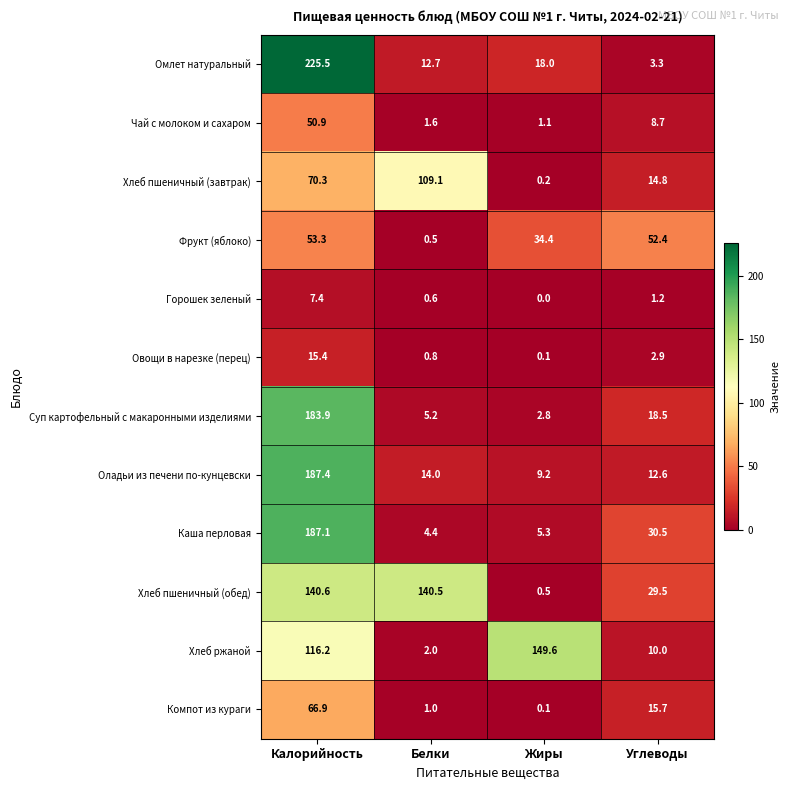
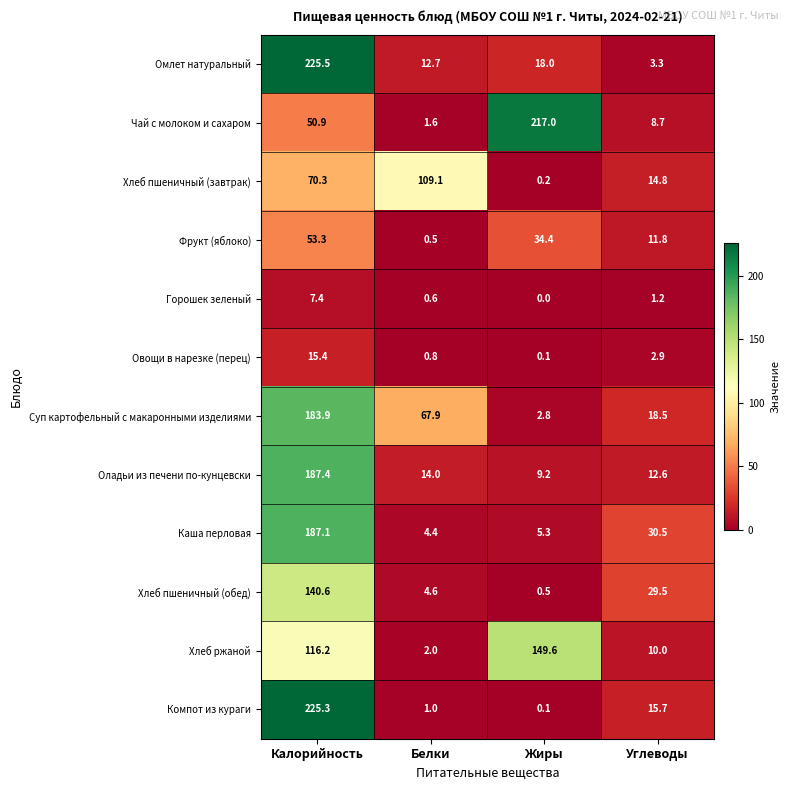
  {
    "Омлет натуральный": {
      "Калорийность": 225.5,
      "Белки": 12.7,
      "Жиры": 18.0,
      "Углеводы": 3.3
    },
    "Чай с молоком и сахаром": {
      "Калорийность": 50.9,
      "Белки": 1.6,
-     "Жиры": 1.1,
+     "Жиры": 217.0,
      "Углеводы": 8.7
    },
    "Хлеб пшеничный (завтрак)": {
      "Калорийность": 70.3,
      "Белки": 109.1,
      "Жиры": 0.2,
      "Углеводы": 14.8
    },
    "Фрукт (яблоко)": {
      "Калорийность": 53.3,
      "Белки": 0.5,
      "Жиры": 34.4,
-     "Углеводы": 52.4
+     "Углеводы": 11.8
    },
    "Горошек зеленый": {
      "Калорийность": 7.4,
      "Белки": 0.6,
      "Жиры": 0.0,
      "Углеводы": 1.2
    },
    "Овощи в нарезке (перец)": {
      "Калорийность": 15.4,
      "Белки": 0.8,
      "Жиры": 0.1,
      "Углеводы": 2.9
    },
    "Суп картофельный с макаронными изделиями": {
      "Калорийность": 183.9,
-     "Белки": 5.2,
+     "Белки": 67.9,
      "Жиры": 2.8,
      "Углеводы": 18.5
    },
    "Оладьи из печени по-кунцевски": {
      "Калорийность": 187.4,
      "Белки": 14.0,
      "Жиры": 9.2,
      "Углеводы": 12.6
    },
    "Каша перловая": {
      "Калорийность": 187.1,
      "Белки": 4.4,
      "Жиры": 5.3,
      "Углеводы": 30.5
    },
    "Хлеб пшеничный (обед)": {
      "Калорийность": 140.6,
-     "Белки": 140.5,
+     "Белки": 4.6,
      "Жиры": 0.5,
      "Углеводы": 29.5
    },
    "Хлеб ржаной": {
      "Калорийность": 116.2,
      "Белки": 2.0,
      "Жиры": 149.6,
      "Углеводы": 10.0
    },
    "Компот из кураги": {
-     "Калорийность": 66.9,
+     "Калорийность": 225.3,
      "Белки": 1.0,
      "Жиры": 0.1,
      "Углеводы": 15.7
    }
  }
